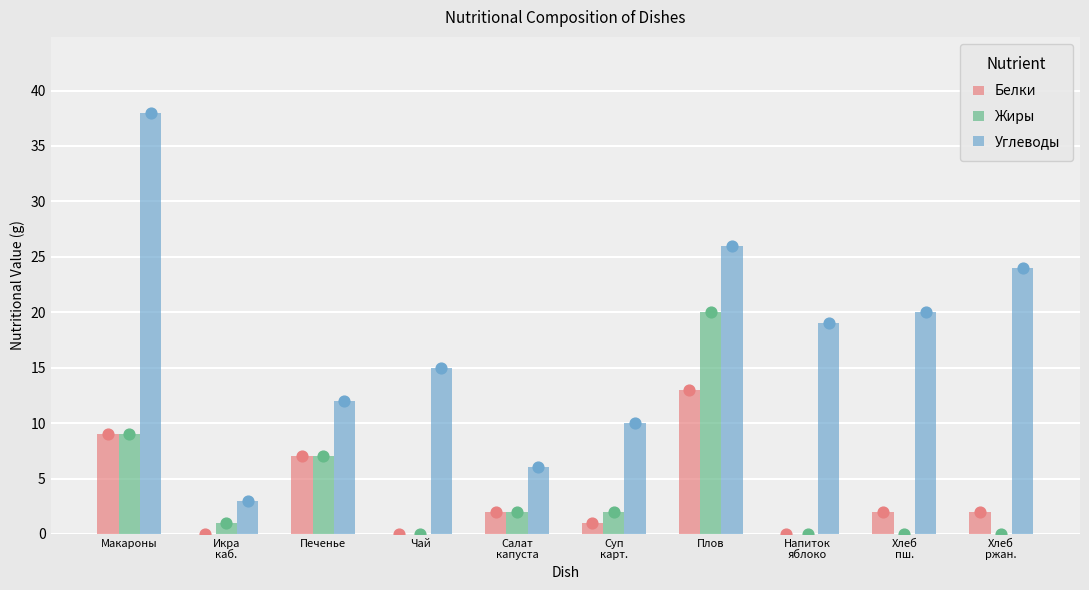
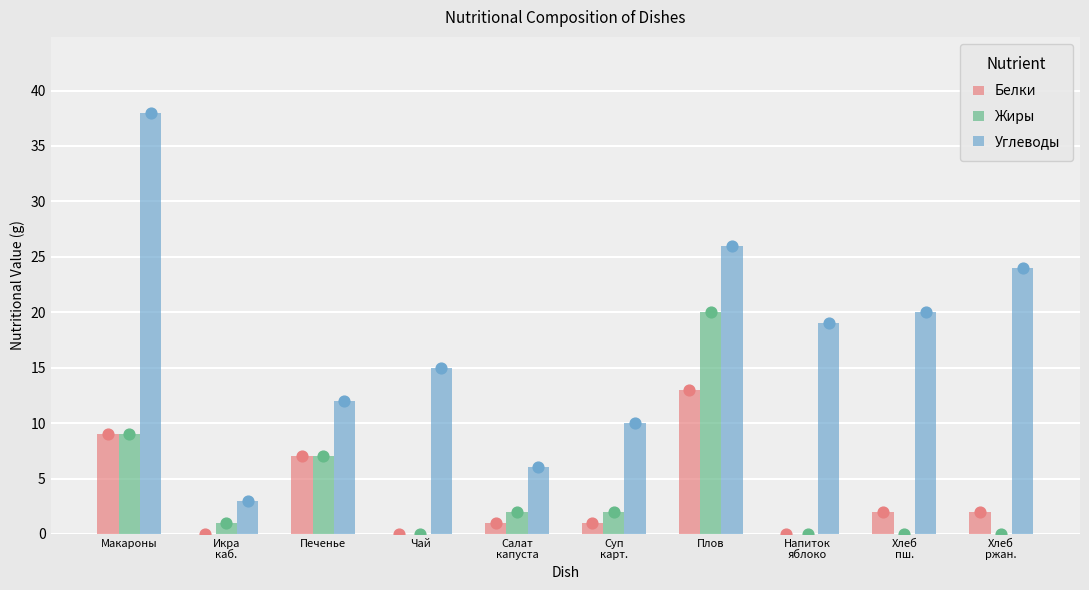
  {
    "Белки": {
      "Макароны": 9,
      "Икра каб.": 0,
      "Печенье": 7,
      "Чай": 0,
-     "Салат капуста": 2,
+     "Салат капуста": 1,
      "Суп карт.": 1,
      "Плов": 13,
      "Напиток яблоко": 0,
      "Хлеб пш.": 2,
      "Хлеб ржан.": 2
    },
    "Жиры": {
      "Макароны": 9,
      "Икра каб.": 1,
      "Печенье": 7,
      "Чай": 0,
      "Салат капуста": 2,
      "Суп карт.": 2,
      "Плов": 20,
      "Напиток яблоко": 0,
      "Хлеб пш.": 0,
      "Хлеб ржан.": 0
    }
  }
